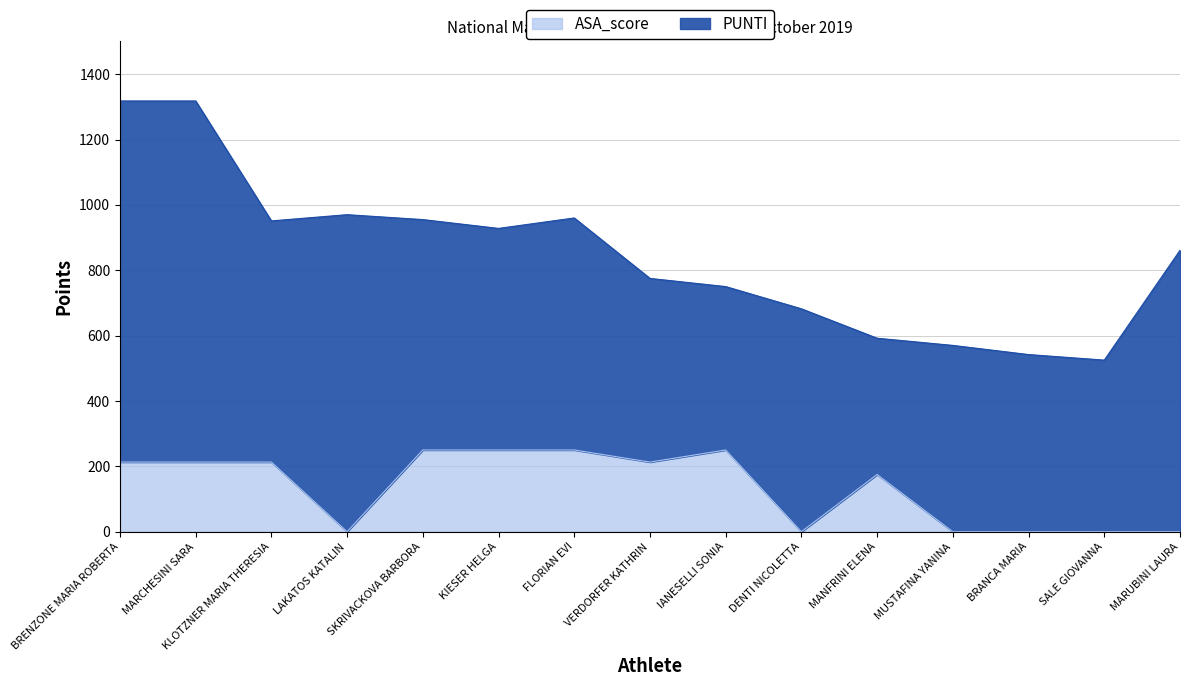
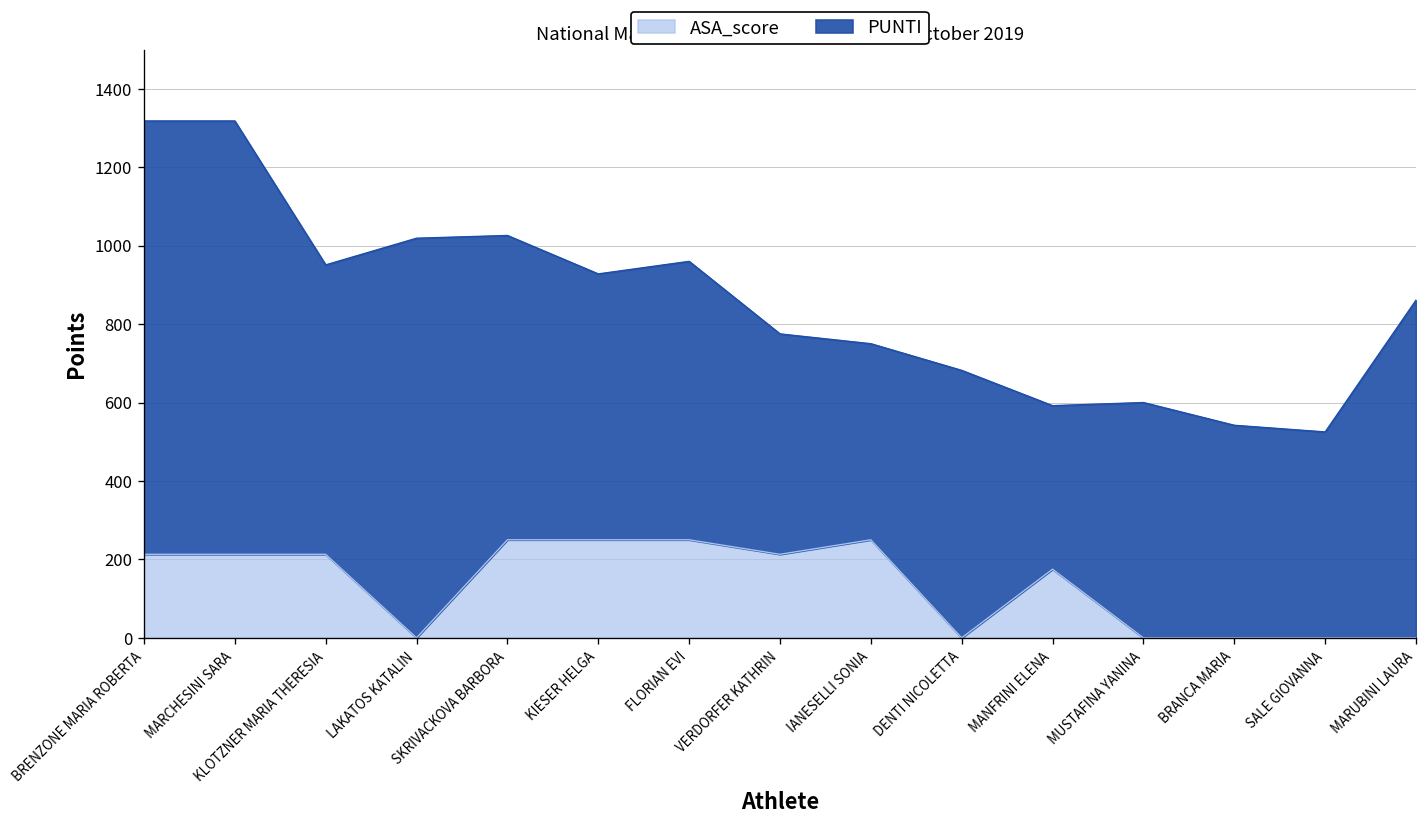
  {
    "ASA_score": {
      "BRENZONE MARIA ROBERTA": 210,
      "MARCHESINI SARA": 210,
      "KLOTZNER MARIA THERESIA": 210,
      "LAKATOS KATALIN": 0,
      "SKRIVACKOVA BARBORA": 250,
      "KIESER HELGA": 250,
      "FLORIAN EVI": 250,
      "VERDORFER KATHRIN": 210,
      "IANESELLI SONIA": 250,
      "DENTI NICOLETTA": 0,
      "MANFRINI ELENA": 180,
      "MUSTAFINA YANINA": 0,
      "BRANCA MARIA": 0,
      "SALE GIOVANNA": 0,
      "MARUBINI LAURA": 0
    },
    "PUNTI": {
      "BRENZONE MARIA ROBERTA": 1320,
      "MARCHESINI SARA": 1320,
      "KLOTZNER MARIA THERESIA": 950,
-     "LAKATOS KATALIN": 970,
-     "SKRIVACKOVA BARBORA": 960,
+     "LAKATOS KATALIN": 1020,
+     "SKRIVACKOVA BARBORA": 1030,
      "KIESER HELGA": 930,
      "FLORIAN EVI": 960,
      "VERDORFER KATHRIN": 780,
      "IANESELLI SONIA": 750,
      "DENTI NICOLETTA": 680,
      "MANFRINI ELENA": 590,
-     "MUSTAFINA YANINA": 570,
+     "MUSTAFINA YANINA": 600,
      "BRANCA MARIA": 540,
      "SALE GIOVANNA": 530,
      "MARUBINI LAURA": 860
    }
  }
